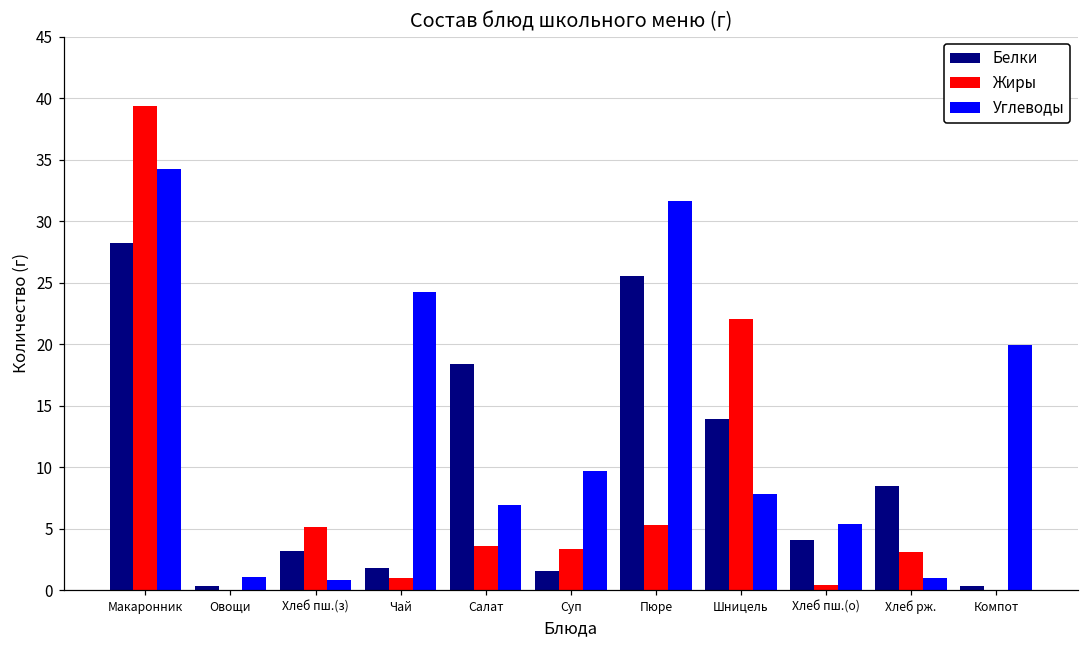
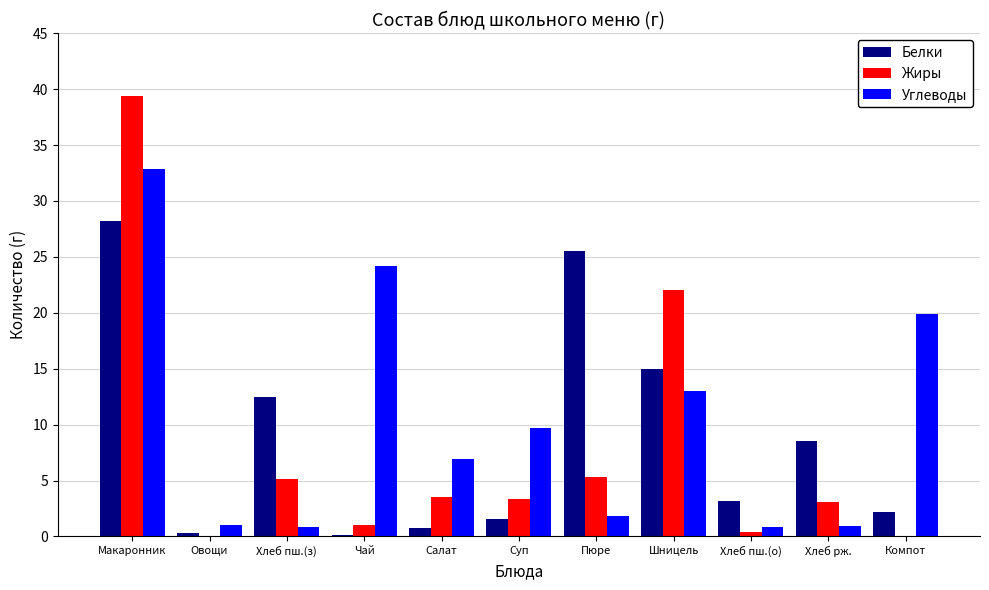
  {
    "Белки": {
      "Макаронник": 28.2,
      "Овощи": 0.3,
-     "Хлеб пш.(з)": 3.2,
-     "Чай": 1.8,
-     "Салат": 18.4,
+     "Хлеб пш.(з)": 12.5,
+     "Чай": 0.1,
+     "Салат": 0.7,
      "Суп": 1.6,
      "Пюре": 25.5,
-     "Шницель": 13.9,
-     "Хлеб пш.(о)": 4.1,
+     "Шницель": 15.0,
+     "Хлеб пш.(о)": 3.2,
      "Хлеб рж.": 8.5,
-     "Компот": 0.3
+     "Компот": 2.2
    },
    "Жиры": {
      "Макаронник": 39.4,
      "Хлеб пш.(з)": 5.1,
      "Чай": 1.0,
      "Салат": 3.6,
      "Суп": 3.3,
      "Пюре": 5.3,
      "Шницель": 22.0,
      "Хлеб пш.(о)": 0.4,
      "Хлеб рж.": 3.1
    },
    "Углеводы": {
-     "Макаронник": 34.3,
+     "Макаронник": 32.9,
      "Овощи": 1.1,
      "Хлеб пш.(з)": 0.8,
      "Чай": 24.2,
      "Салат": 6.9,
      "Суп": 9.7,
-     "Пюре": 31.7,
-     "Шницель": 7.8,
-     "Хлеб пш.(о)": 5.4,
+     "Пюре": 1.8,
+     "Шницель": 13.0,
+     "Хлеб пш.(о)": 0.8,
      "Хлеб рж.": 1.0,
      "Компот": 19.9
    }
  }
